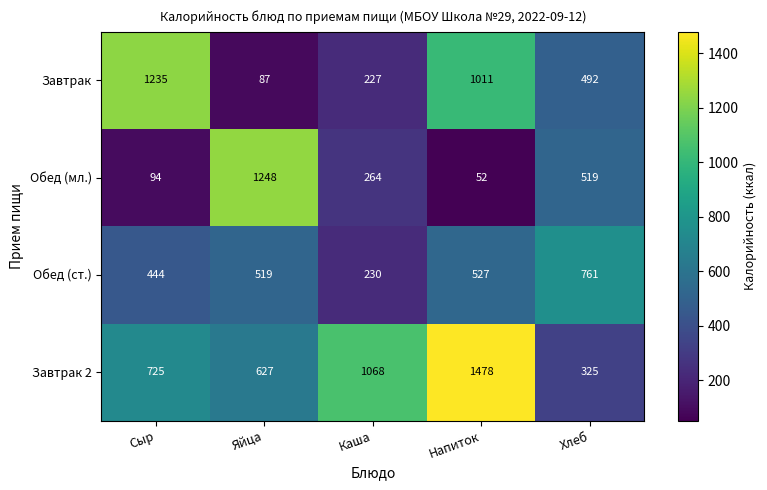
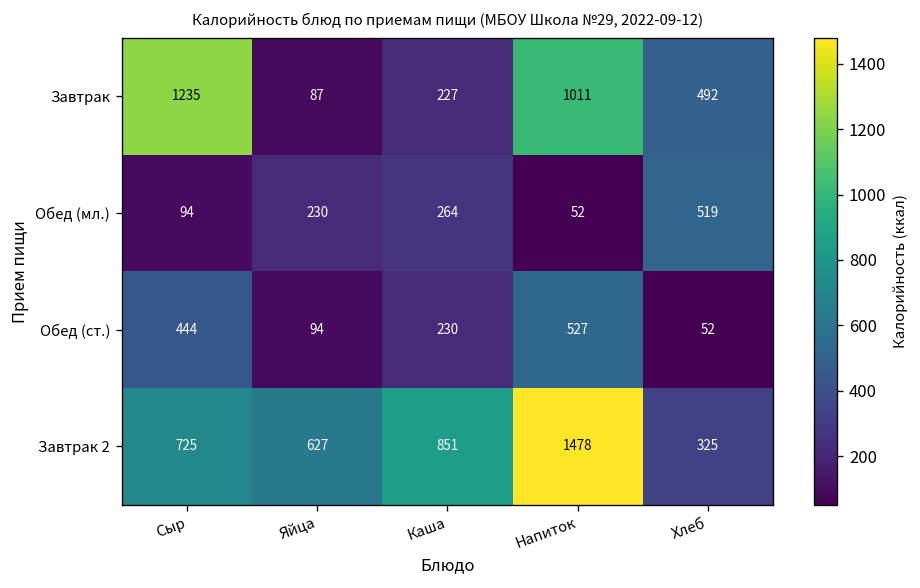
  {
    "Завтрак": {
      "Сыр": 1235,
      "Яйца": 87,
      "Каша": 227,
      "Напиток": 1011,
      "Хлеб": 492
    },
    "Обед (мл.)": {
      "Сыр": 94,
-     "Яйца": 1248,
+     "Яйца": 230,
      "Каша": 264,
      "Напиток": 52,
      "Хлеб": 519
    },
    "Обед (ст.)": {
      "Сыр": 444,
-     "Яйца": 519,
+     "Яйца": 94,
      "Каша": 230,
      "Напиток": 527,
-     "Хлеб": 761
+     "Хлеб": 52
    },
    "Завтрак 2": {
      "Сыр": 725,
      "Яйца": 627,
-     "Каша": 1068,
+     "Каша": 851,
      "Напиток": 1478,
      "Хлеб": 325
    }
  }
